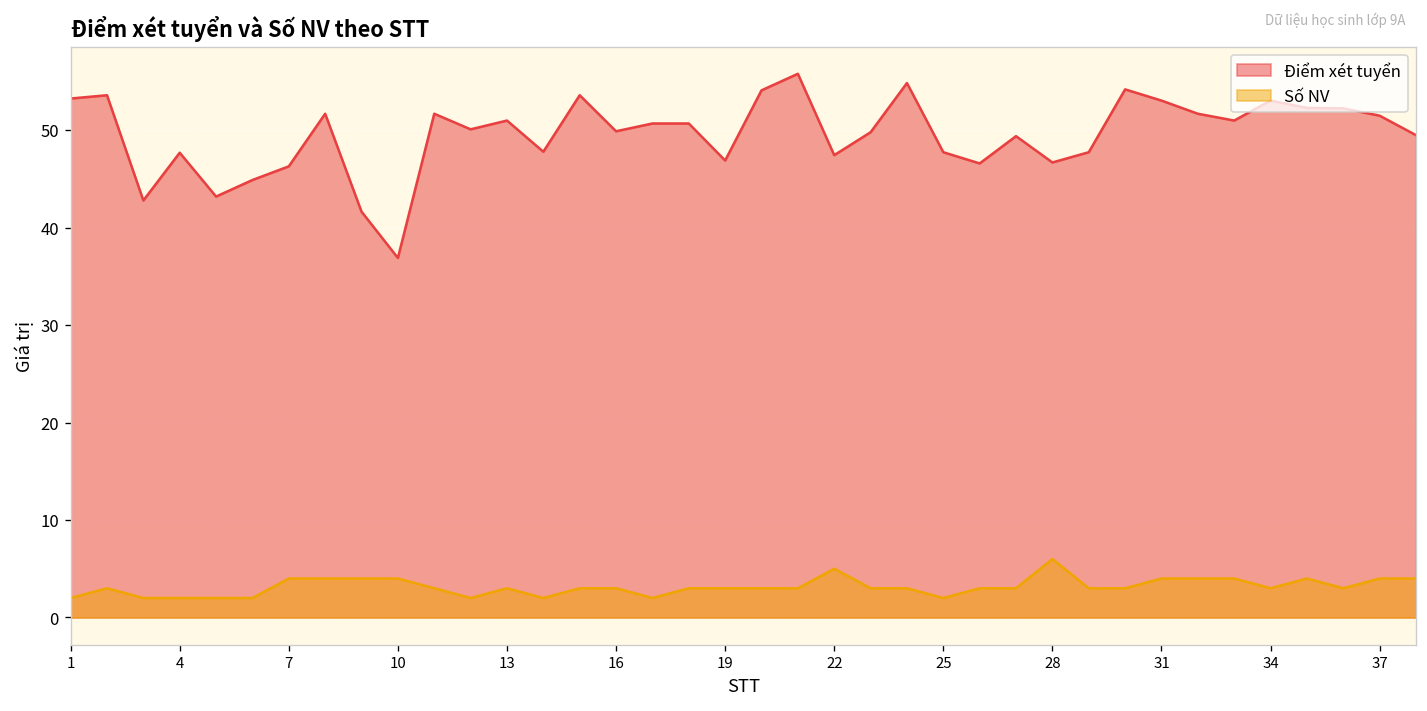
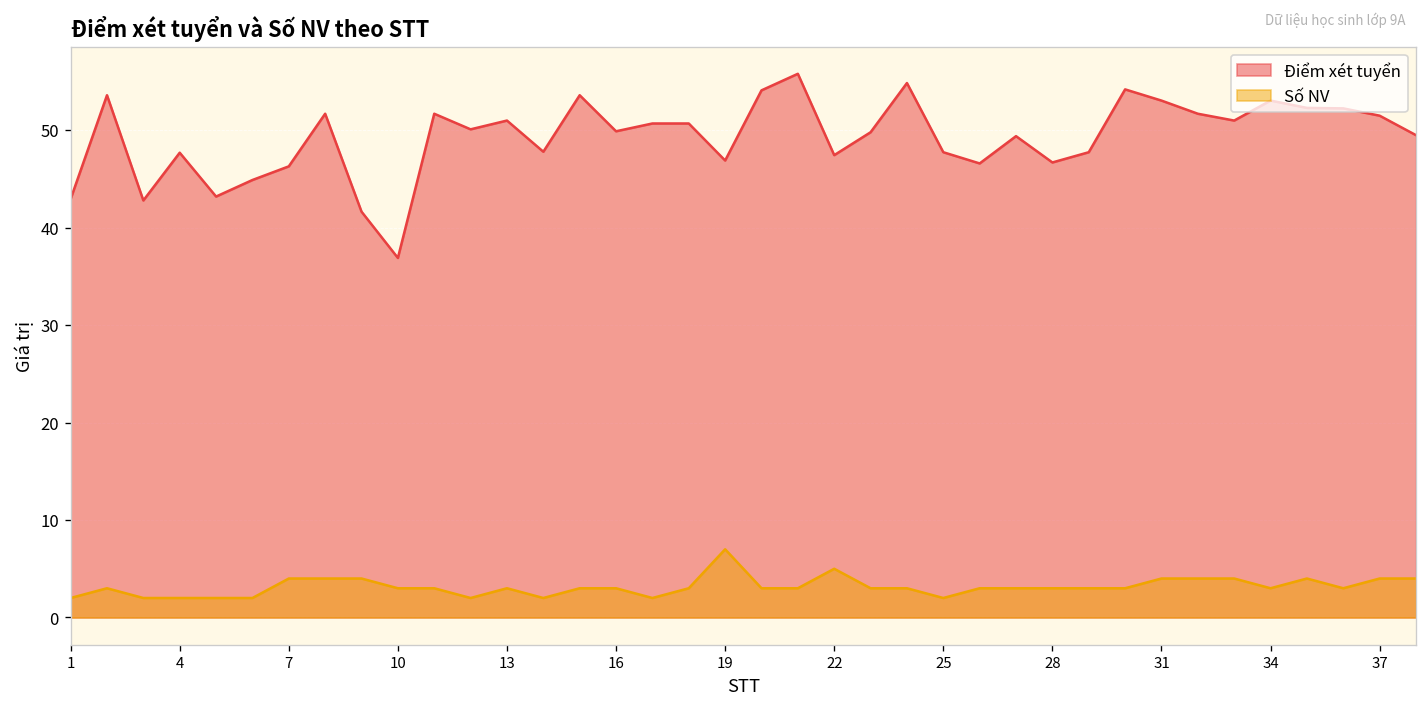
  {
    "Điểm xét tuyển": {
-     "1": 53,
+     "1": 43,
      "4": 48,
      "7": 46,
      "10": 37,
      "13": 51,
      "16": 50,
      "19": 47,
      "22": 47,
      "25": 48,
      "28": 47,
      "31": 53,
      "37": 52
    },
    "Số NV": {
      "1": 2,
      "4": 2,
      "7": 4,
-     "10": 4,
+     "10": 3,
      "13": 3,
      "16": 3,
-     "19": 3,
+     "19": 7,
      "22": 5,
      "25": 2,
-     "28": 6,
+     "28": 3,
      "31": 4,
      "34": 3,
      "37": 4
    }
  }
